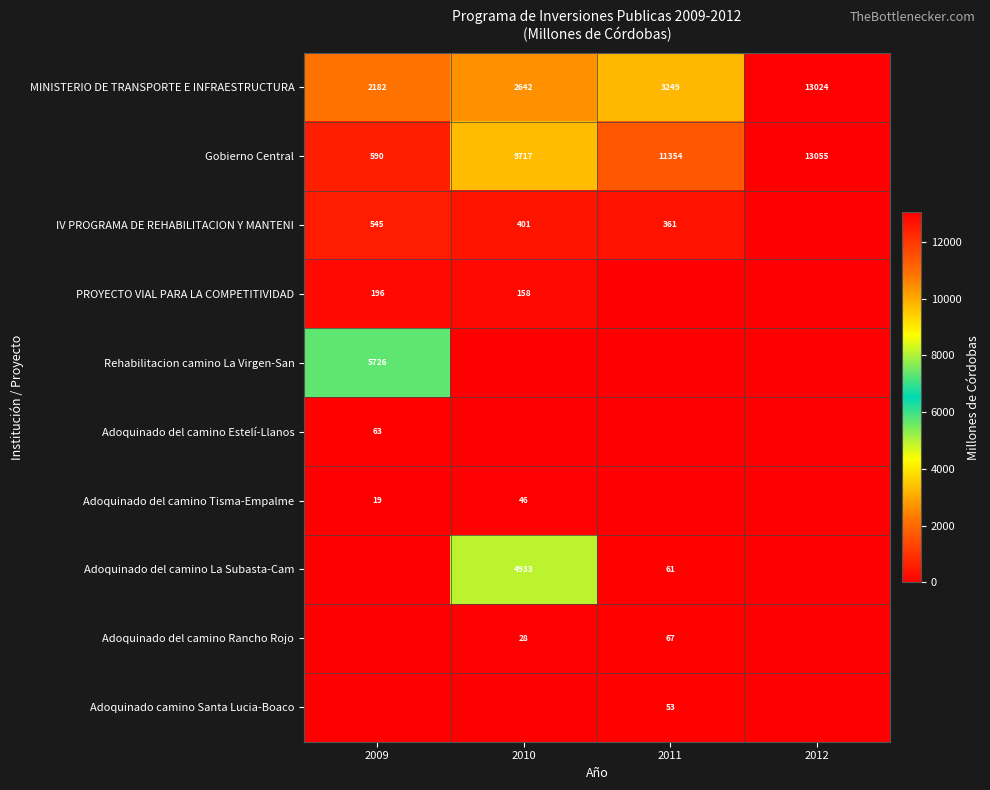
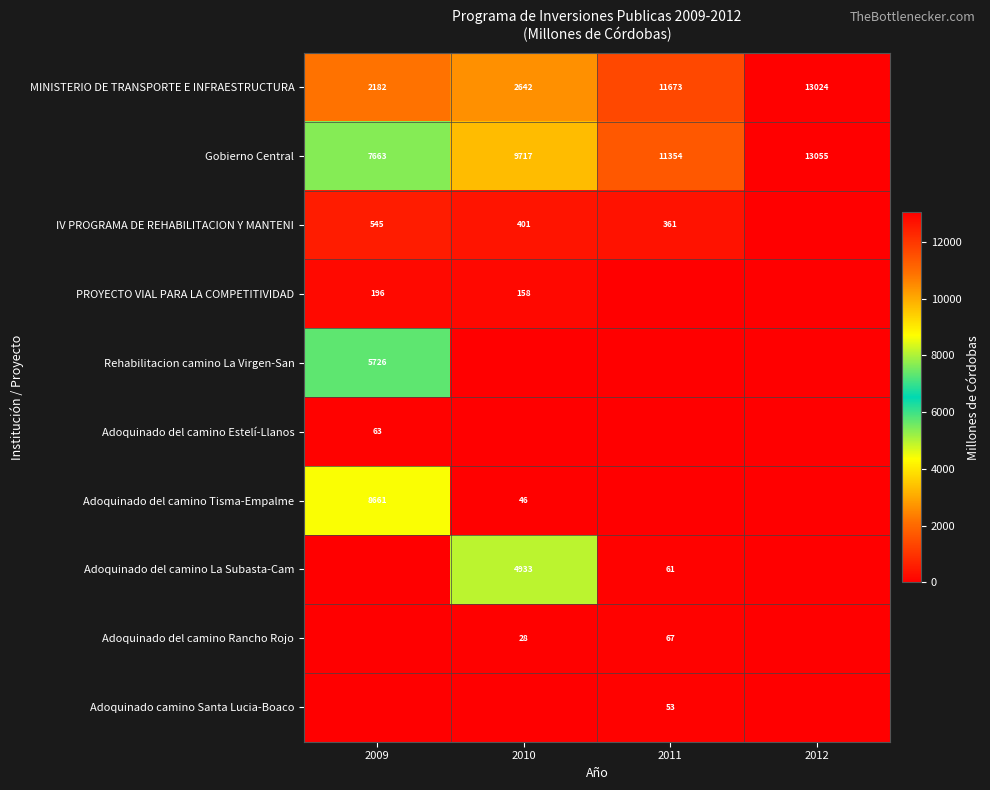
  {
    "MINISTERIO DE TRANSPORTE E INFRAESTRUCTURA": {
      "2009": 2182,
      "2010": 2642,
-     "2011": 3249,
+     "2011": 11673,
      "2012": 13024
    },
    "Gobierno Central": {
-     "2009": 590,
+     "2009": 7663,
      "2010": 9717,
      "2011": 11354,
      "2012": 13055
    },
    "IV PROGRAMA DE REHABILITACION Y MANTENI": {
      "2009": 545,
      "2010": 401,
      "2011": 361
    },
    "PROYECTO VIAL PARA LA COMPETITIVIDAD": {
      "2009": 196,
      "2010": 158
    },
    "Rehabilitacion camino La Virgen-San": {
      "2009": 5726
    },
    "Adoquinado del camino Estelí-Llanos": {
      "2009": 63
    },
    "Adoquinado del camino Tisma-Empalme": {
-     "2009": 19,
+     "2009": 8661,
      "2010": 46
    },
    "Adoquinado del camino La Subasta-Cam": {
      "2010": 4933,
      "2011": 61
    },
    "Adoquinado del camino Rancho Rojo": {
      "2010": 28,
      "2011": 67
    },
    "Adoquinado camino Santa Lucia-Boaco": {
      "2011": 53
    }
  }
